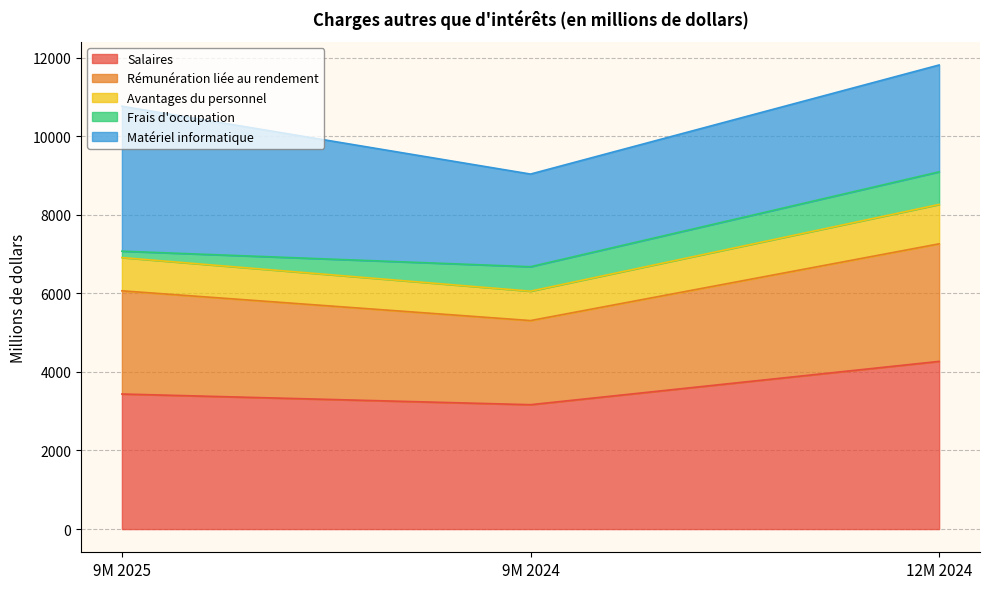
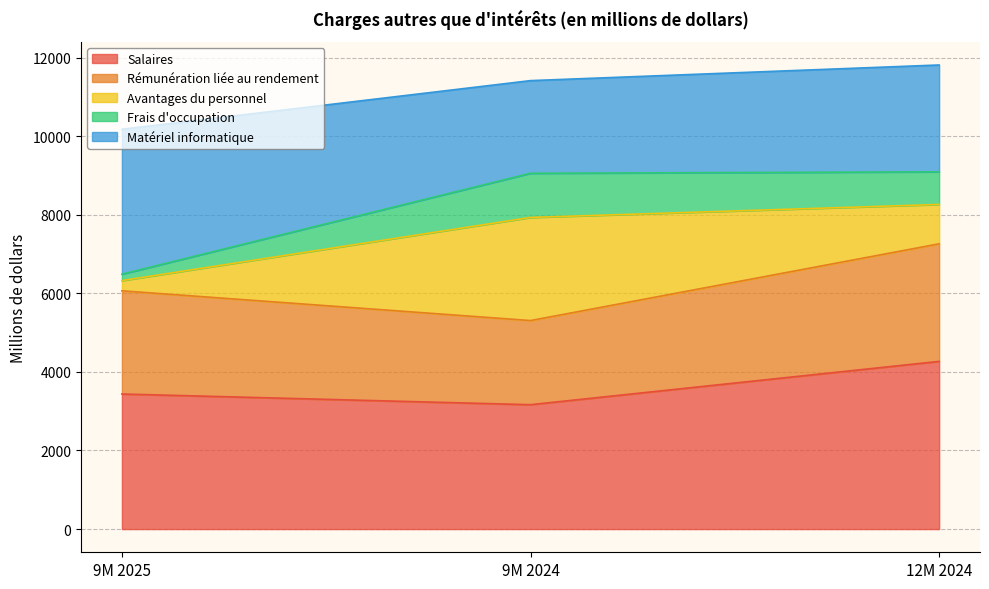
  {
    "Avantages du personnel": {
-     "9M 2025": 800,
-     "9M 2024": 700,
+     "9M 2025": 300,
+     "9M 2024": 2600,
      "12M 2024": 1000
    },
    "Frais d'occupation": {
      "9M 2025": 200,
-     "9M 2024": 600,
+     "9M 2024": 1100,
      "12M 2024": 800
    },
    "Matériel informatique": {
      "9M 2024": 2400,
      "12M 2024": 2700
    }
  }
